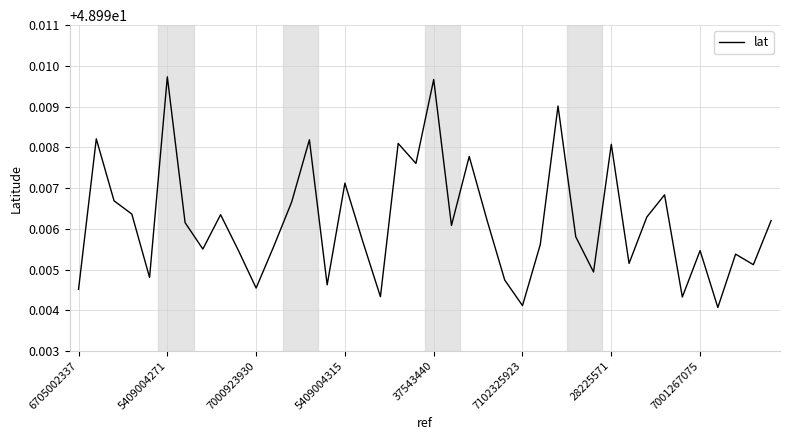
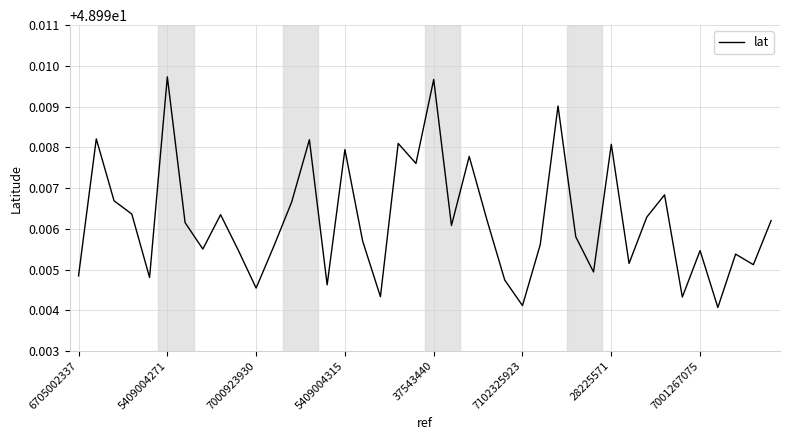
  {
-   "6705002337": 48.9945,
+   "6705002337": 48.9948,
    "5409004271": 48.9997,
    "7000923930": 48.9945,
-   "5409004315": 48.9971,
+   "5409004315": 48.9979,
    "37543440": 48.9997,
    "7102325923": 48.9941,
    "28225571": 48.9981,
    "7001267075": 48.9955
  }
